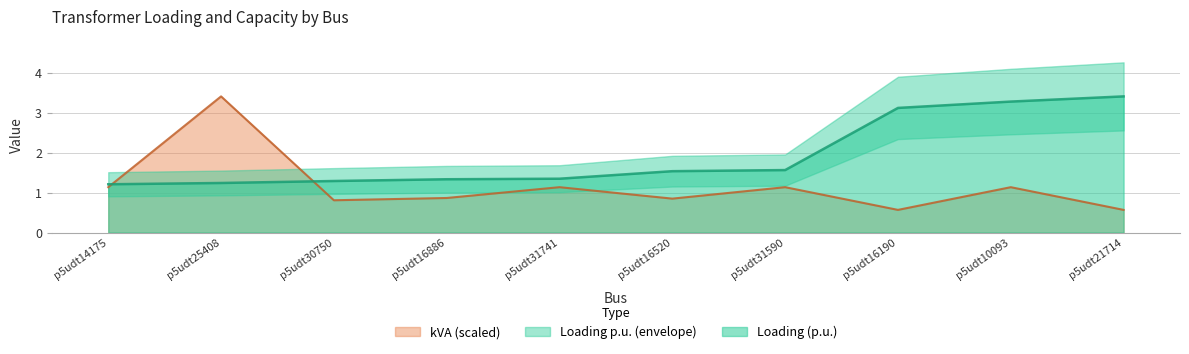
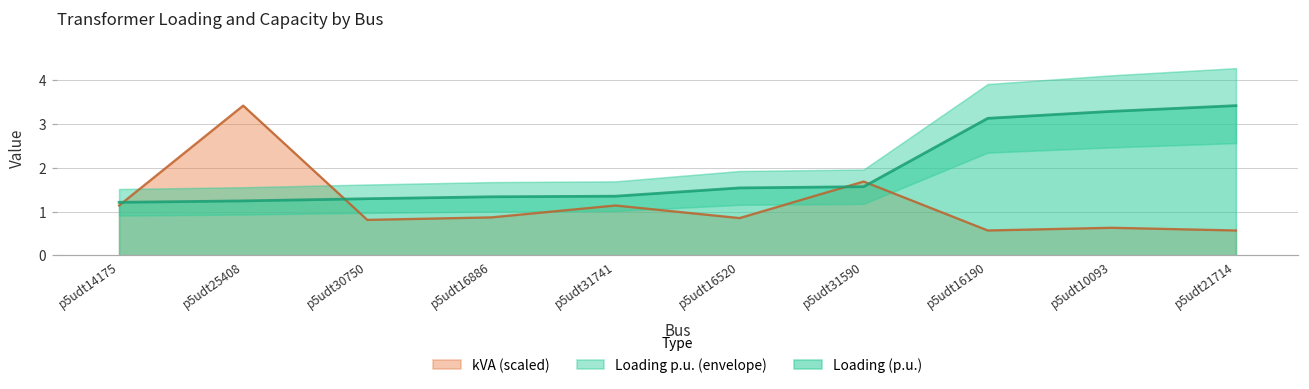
  {
    "kVA (scaled)": {
      "p5udt14175": 1.1,
      "p5udt25408": 3.4,
      "p5udt30750": 0.8,
      "p5udt16886": 0.9,
      "p5udt31741": 1.1,
      "p5udt16520": 0.9,
-     "p5udt31590": 1.1,
+     "p5udt31590": 1.7,
      "p5udt16190": 0.6,
-     "p5udt10093": 1.1,
+     "p5udt10093": 0.6,
      "p5udt21714": 0.6
    }
  }
